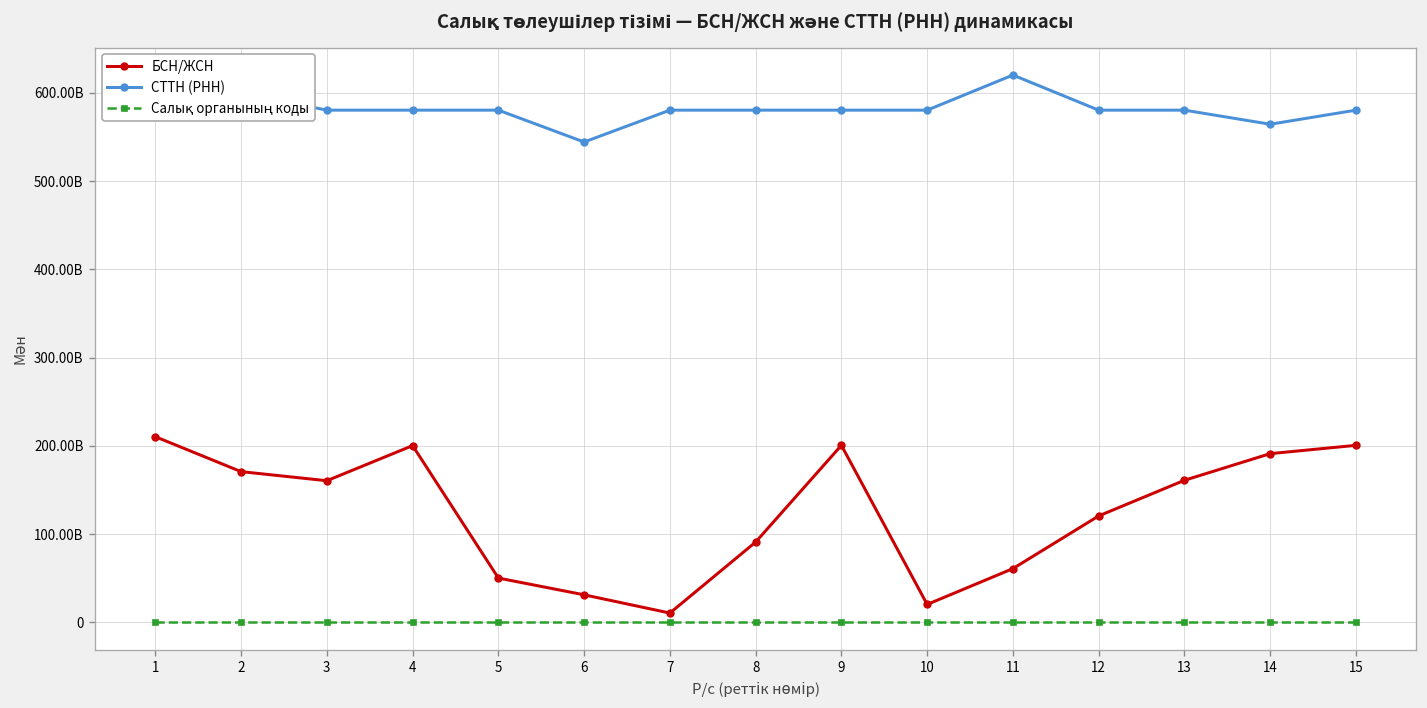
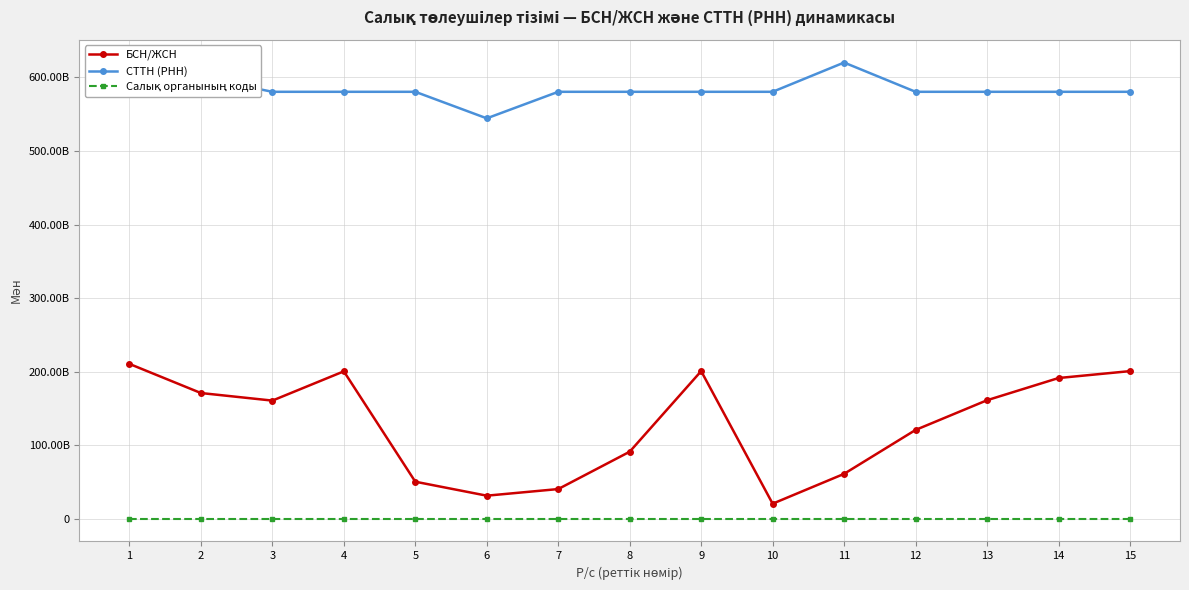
  {
    "БСН/ЖСН": {
      "1": 210000000000,
      "2": 170000000000,
      "3": 160000000000,
      "4": 200000000000,
      "5": 50000000000,
      "6": 30000000000,
-     "7": 10000000000,
+     "7": 40000000000,
      "8": 90000000000,
      "9": 200000000000,
      "10": 20000000000,
      "11": 60000000000,
      "12": 120000000000,
      "13": 160000000000,
      "14": 190000000000,
      "15": 200000000000
    },
    "СТТН (РНН)": {
      "3": 580000000000,
      "4": 580000000000,
      "5": 580000000000,
      "6": 540000000000,
      "7": 580000000000,
      "8": 580000000000,
      "9": 580000000000,
      "10": 580000000000,
      "11": 620000000000,
      "12": 580000000000,
      "13": 580000000000,
-     "14": 560000000000,
+     "14": 580000000000,
      "15": 580000000000
    },
    "Салық органының коды": {
      "1": 0,
      "2": 0,
      "3": 0,
      "4": 0,
      "5": 0,
      "6": 0,
      "7": 0,
      "8": 0,
      "9": 0,
      "10": 0,
      "11": 0,
      "12": 0,
      "13": 0,
      "14": 0,
      "15": 0
    }
  }
